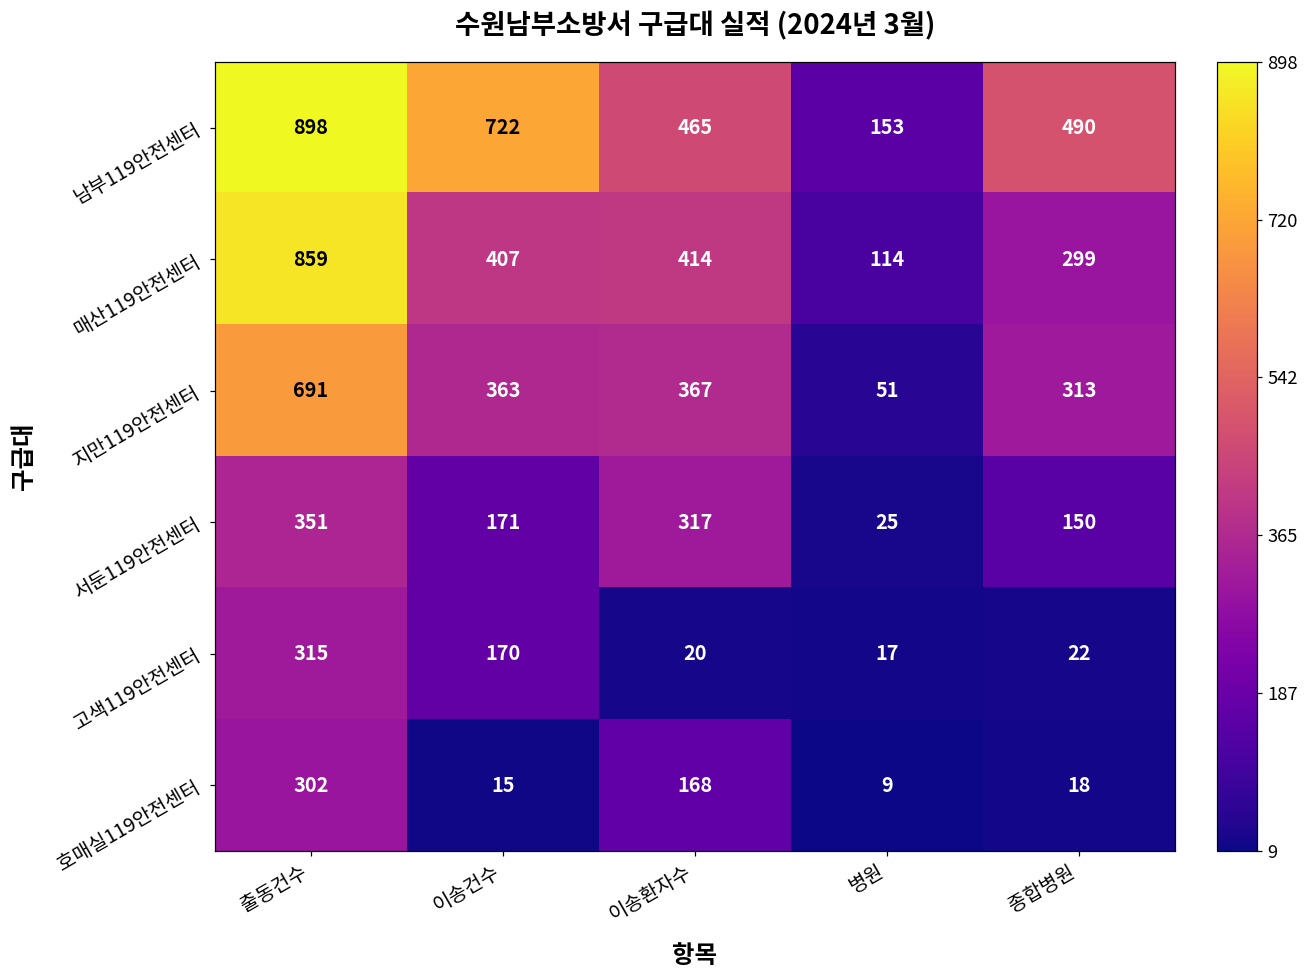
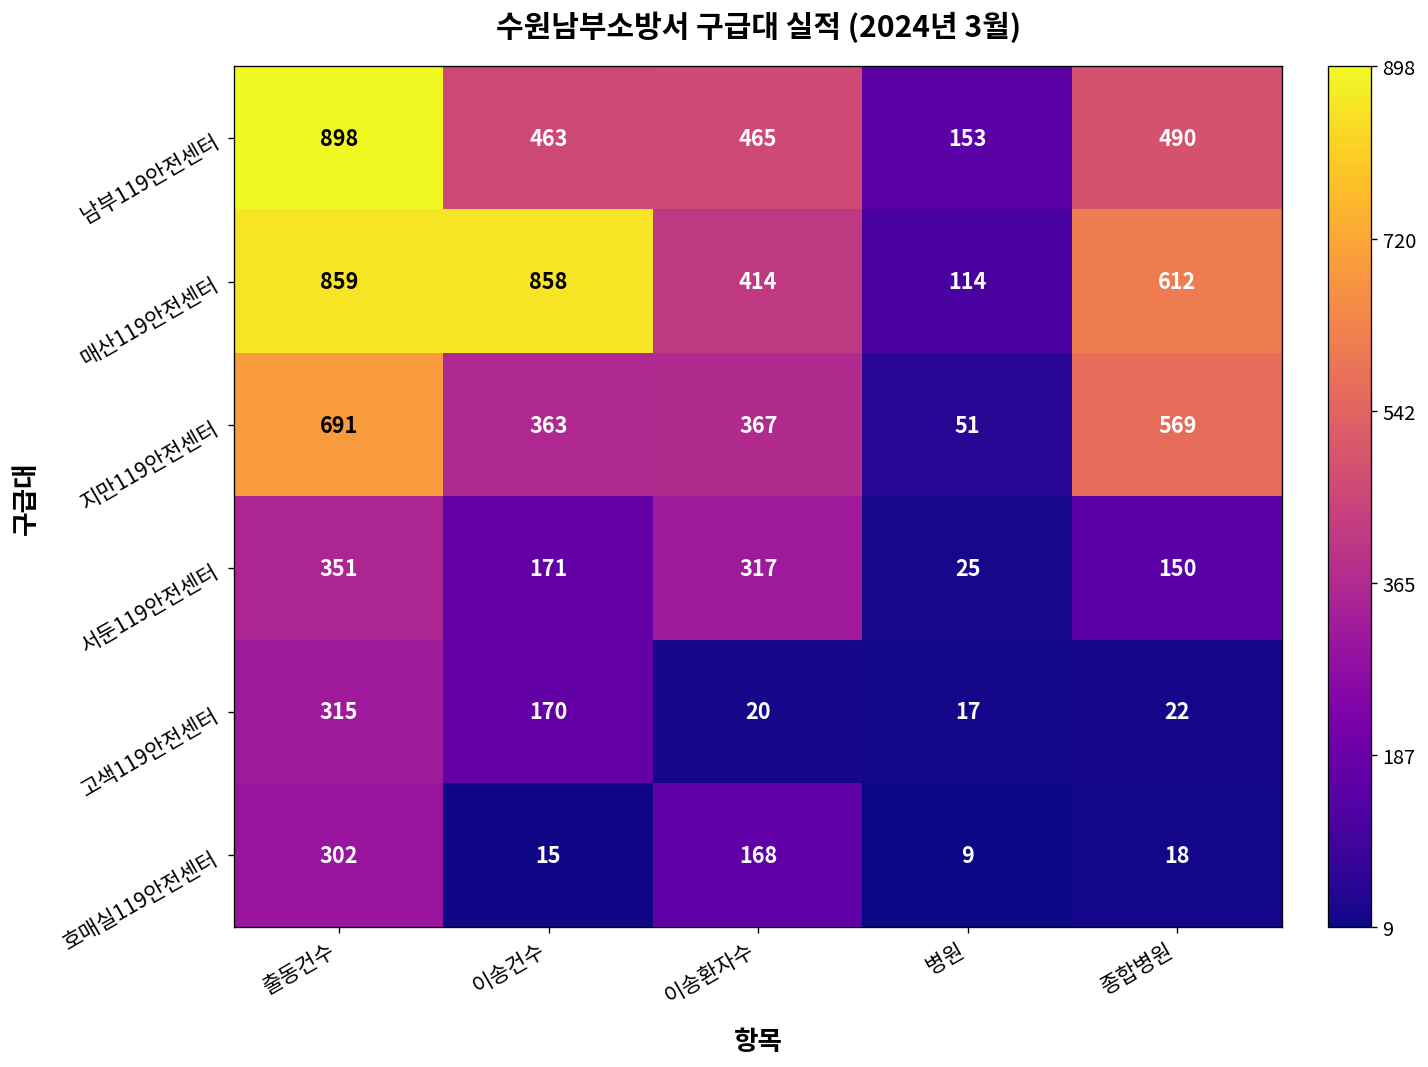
  {
    "남부119안전센터": {
      "출동건수": 898,
-     "이송건수": 722,
+     "이송건수": 463,
      "이송환자수": 465,
      "병원": 153,
      "종합병원": 490
    },
    "매산119안전센터": {
      "출동건수": 859,
-     "이송건수": 407,
+     "이송건수": 858,
      "이송환자수": 414,
      "병원": 114,
-     "종합병원": 299
+     "종합병원": 612
    },
    "지만119안전센터": {
      "출동건수": 691,
      "이송건수": 363,
      "이송환자수": 367,
      "병원": 51,
-     "종합병원": 313
+     "종합병원": 569
    },
    "서둔119안전센터": {
      "출동건수": 351,
      "이송건수": 171,
      "이송환자수": 317,
      "병원": 25,
      "종합병원": 150
    },
    "고색119안전센터": {
      "출동건수": 315,
      "이송건수": 170,
      "이송환자수": 20,
      "병원": 17,
      "종합병원": 22
    },
    "호매실119안전센터": {
      "출동건수": 302,
      "이송건수": 15,
      "이송환자수": 168,
      "병원": 9,
      "종합병원": 18
    }
  }
